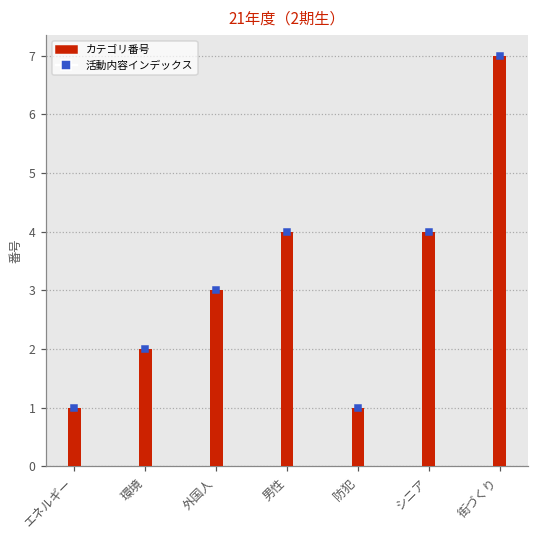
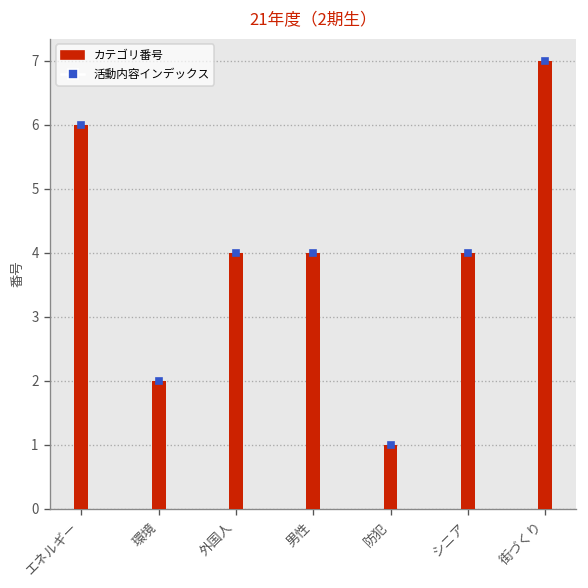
  {
    "カテゴリ番号": {
-     "エネルギー": 1,
+     "エネルギー": 6,
      "環境": 2,
-     "外国人": 3,
+     "外国人": 4,
      "男性": 4,
      "防犯": 1,
      "シニア": 4,
      "街づくり": 7
    }
  }
